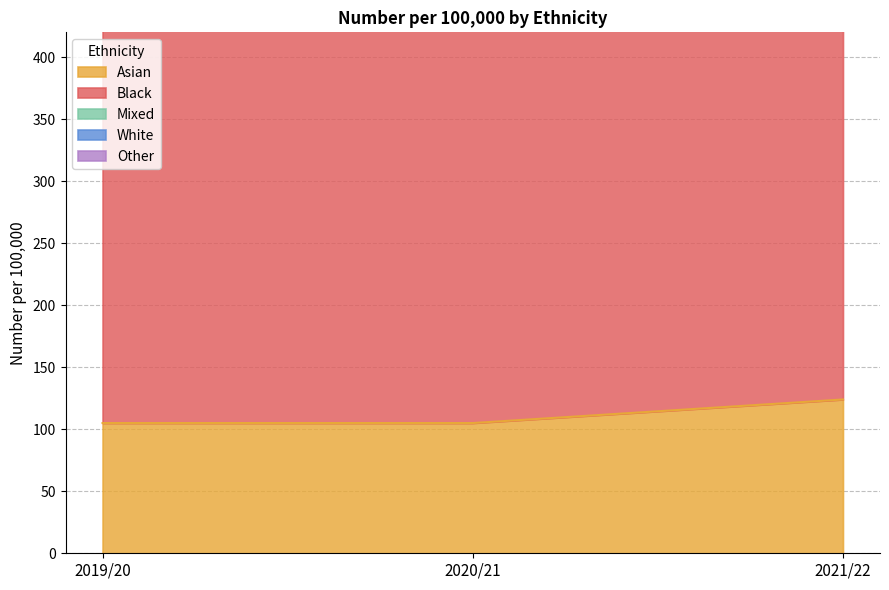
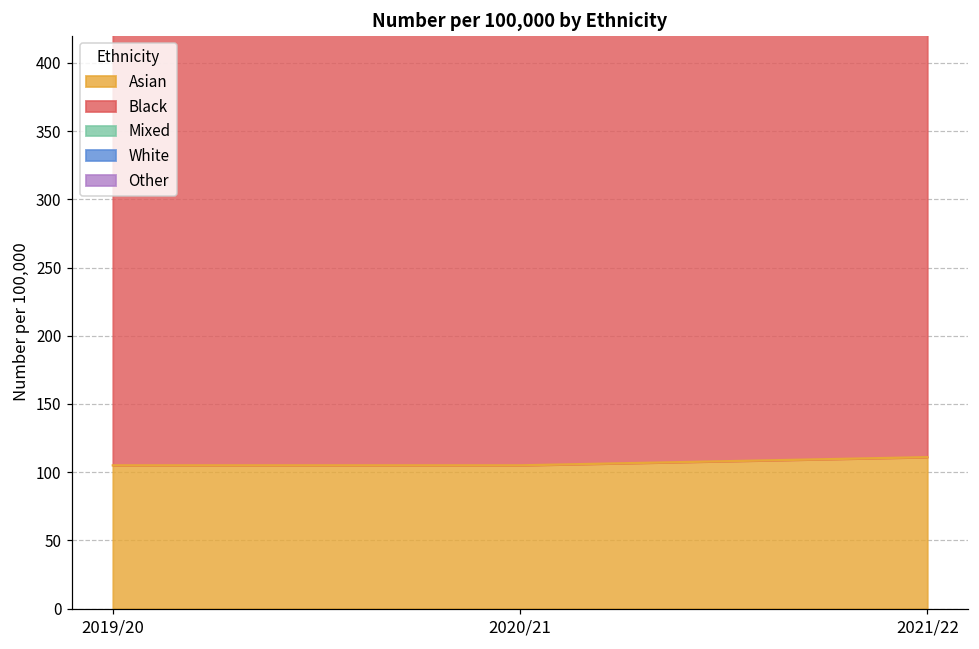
  {
    "Asian": {
      "2019/20": 105,
      "2020/21": 105,
-     "2021/22": 124
+     "2021/22": 111
    }
  }
